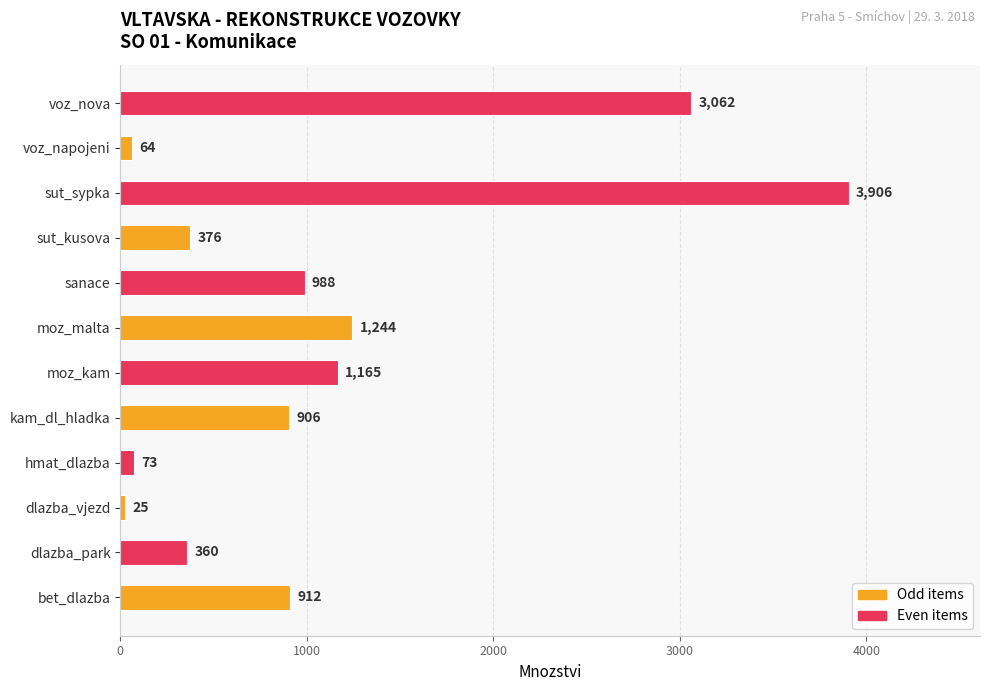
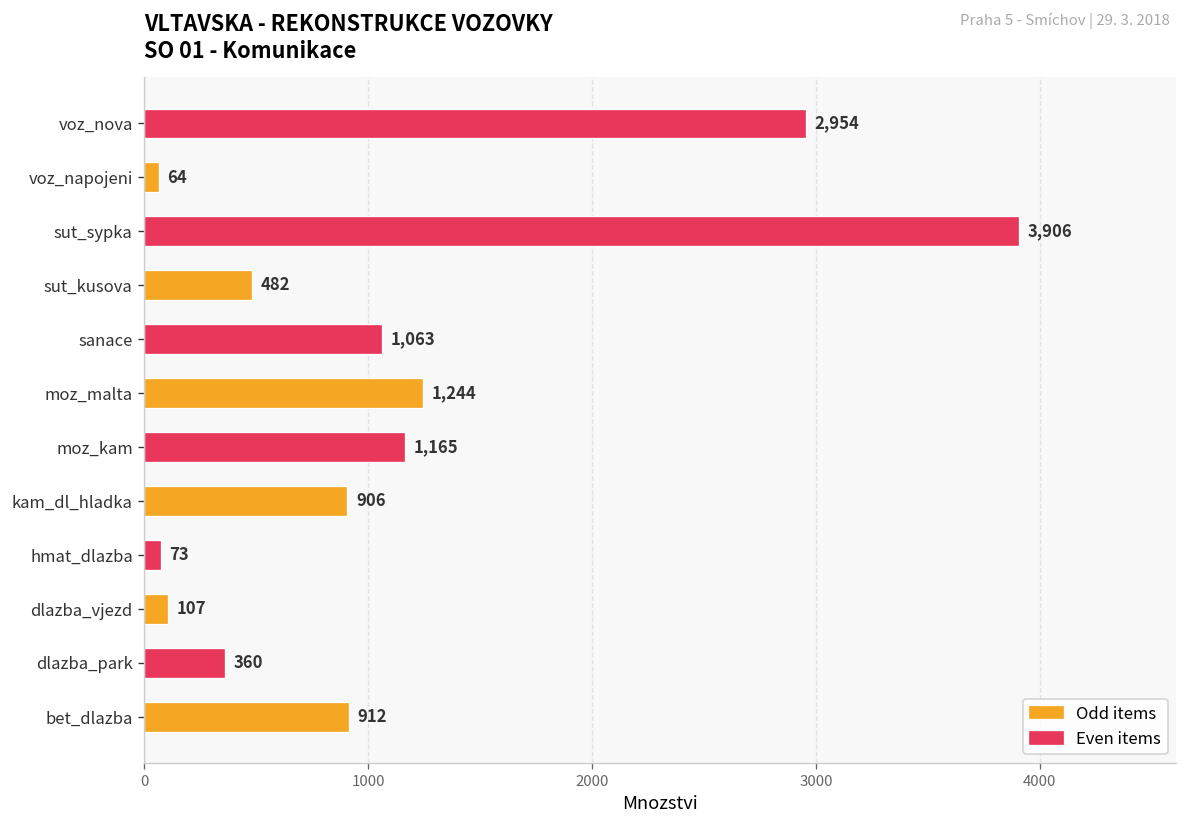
  {
-   "voz_nova": "3,062",
+   "voz_nova": "2,954",
    "voz_napojeni": "64",
    "sut_sypka": "3,906",
-   "sut_kusova": "376",
-   "sanace": "988",
+   "sut_kusova": "482",
+   "sanace": "1,063",
    "moz_malta": "1,244",
    "moz_kam": "1,165",
    "kam_dl_hladka": "906",
    "hmat_dlazba": "73",
-   "dlazba_vjezd": "25",
+   "dlazba_vjezd": "107",
    "dlazba_park": "360",
    "bet_dlazba": "912"
  }
